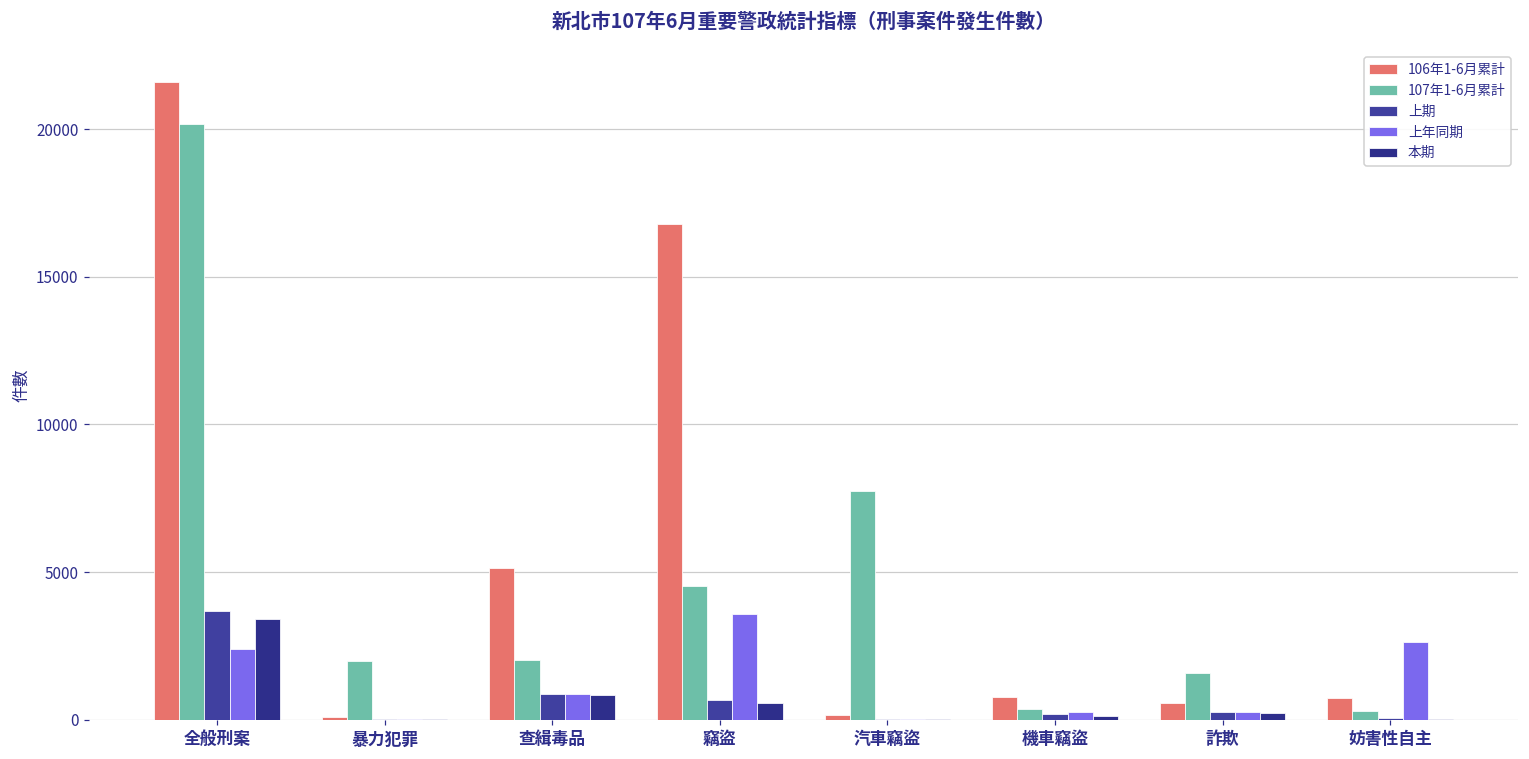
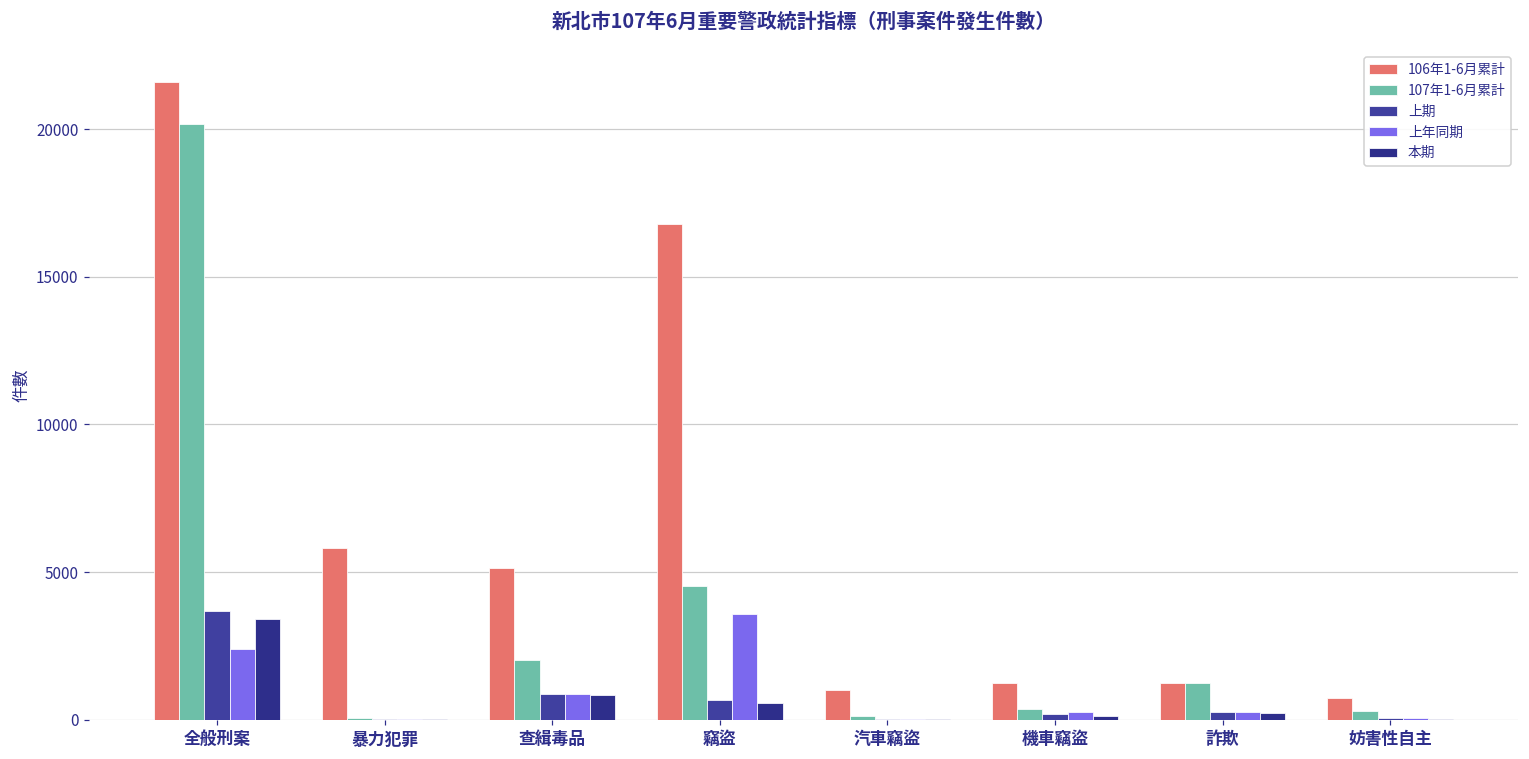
  {
    "106年1-6月累計": {
      "全般刑案": 21600,
-     "暴力犯罪": 100,
+     "暴力犯罪": 5800,
      "查緝毒品": 5100,
      "竊盜": 16800,
-     "汽車竊盜": 200,
-     "機車竊盜": 800,
-     "詐欺": 600,
+     "汽車竊盜": 1000,
+     "機車竊盜": 1300,
+     "詐欺": 1200,
      "妨害性自主": 700
    },
    "107年1-6月累計": {
      "全般刑案": 20200,
-     "暴力犯罪": 2000,
+     "暴力犯罪": 100,
      "查緝毒品": 2000,
      "竊盜": 4500,
-     "汽車竊盜": 7700,
+     "汽車竊盜": 100,
      "機車竊盜": 400,
-     "詐欺": 1600,
+     "詐欺": 1200,
      "妨害性自主": 300
    },
    "上年同期": {
      "全般刑案": 2400,
      "查緝毒品": 900,
      "竊盜": 3600,
      "機車竊盜": 200,
      "詐欺": 200,
-     "妨害性自主": 2600
+     "妨害性自主": 0
    }
  }
